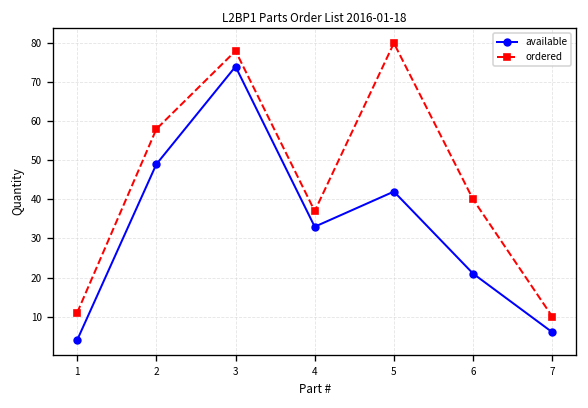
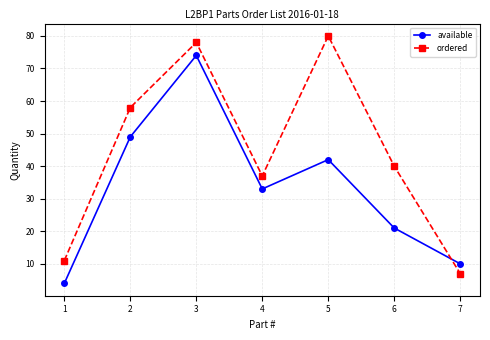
  {
    "available": {
      "1": 4,
      "2": 49,
      "3": 74,
      "4": 33,
      "5": 42,
      "6": 21,
-     "7": 6
+     "7": 10
    },
    "ordered": {
      "1": 11,
      "2": 58,
      "3": 78,
      "4": 37,
      "5": 80,
      "6": 40,
-     "7": 10
+     "7": 7
    }
  }
